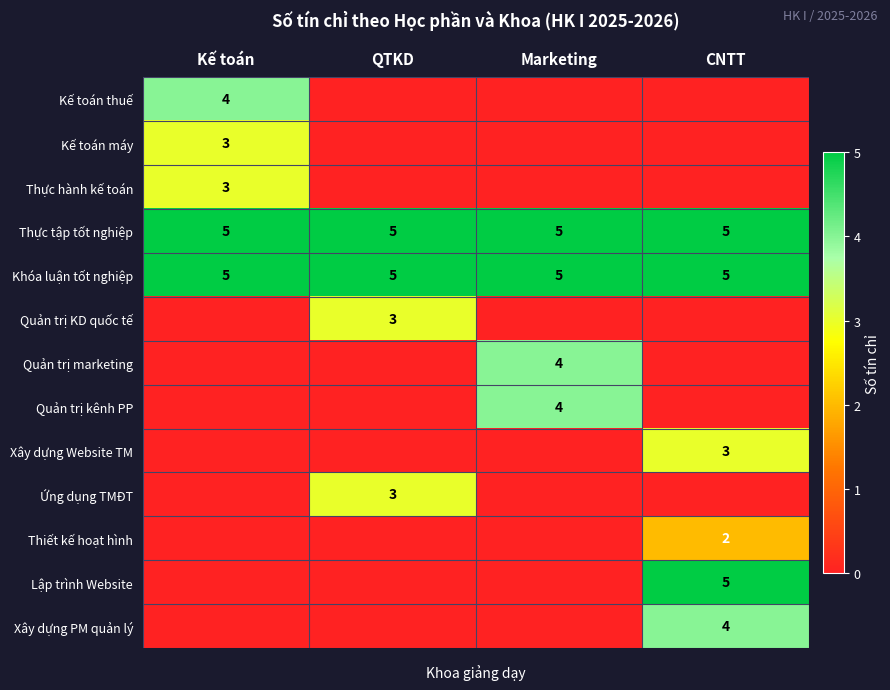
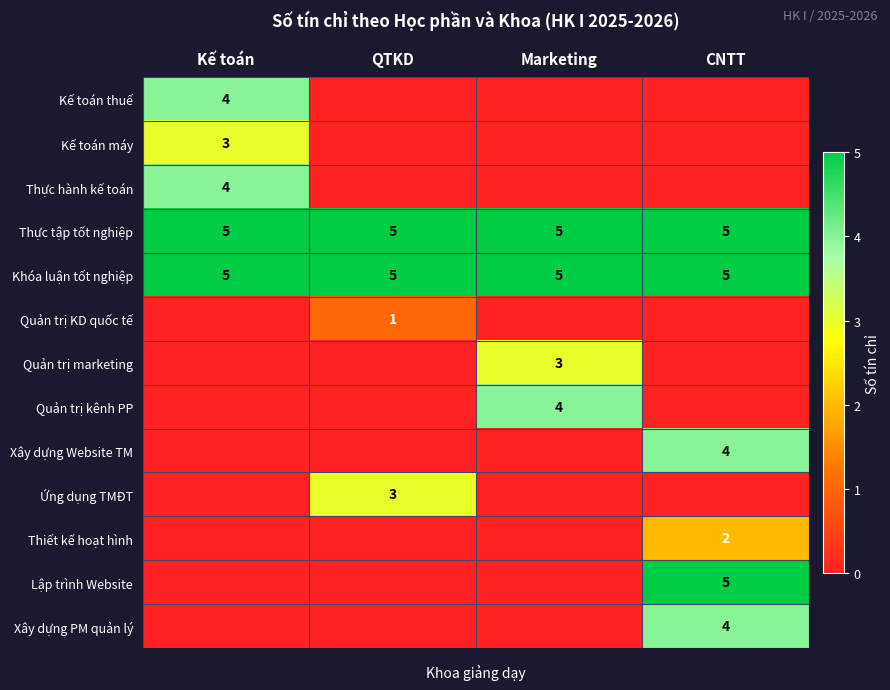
  {
    "Kế toán thuế": {
      "Kế toán": 4
    },
    "Kế toán máy": {
      "Kế toán": 3
    },
    "Thực hành kế toán": {
-     "Kế toán": 3
+     "Kế toán": 4
    },
    "Thực tập tốt nghiệp": {
      "Kế toán": 5,
      "QTKD": 5,
      "Marketing": 5,
      "CNTT": 5
    },
    "Khóa luận tốt nghiệp": {
      "Kế toán": 5,
      "QTKD": 5,
      "Marketing": 5,
      "CNTT": 5
    },
    "Quản trị KD quốc tế": {
-     "QTKD": 3
+     "QTKD": 1
    },
    "Quản trị marketing": {
-     "Marketing": 4
+     "Marketing": 3
    },
    "Quản trị kênh PP": {
      "Marketing": 4
    },
    "Xây dựng Website TM": {
-     "CNTT": 3
+     "CNTT": 4
    },
    "Ứng dụng TMĐT": {
      "QTKD": 3
    },
    "Thiết kế hoạt hình": {
      "CNTT": 2
    },
    "Lập trình Website": {
      "CNTT": 5
    },
    "Xây dựng PM quản lý": {
      "CNTT": 4
    }
  }
